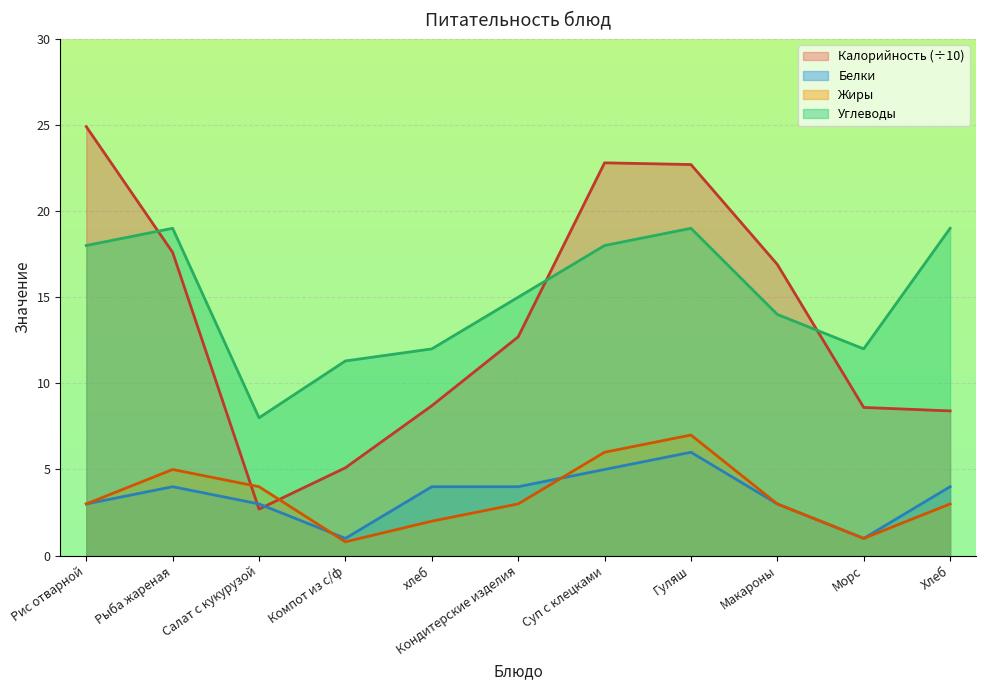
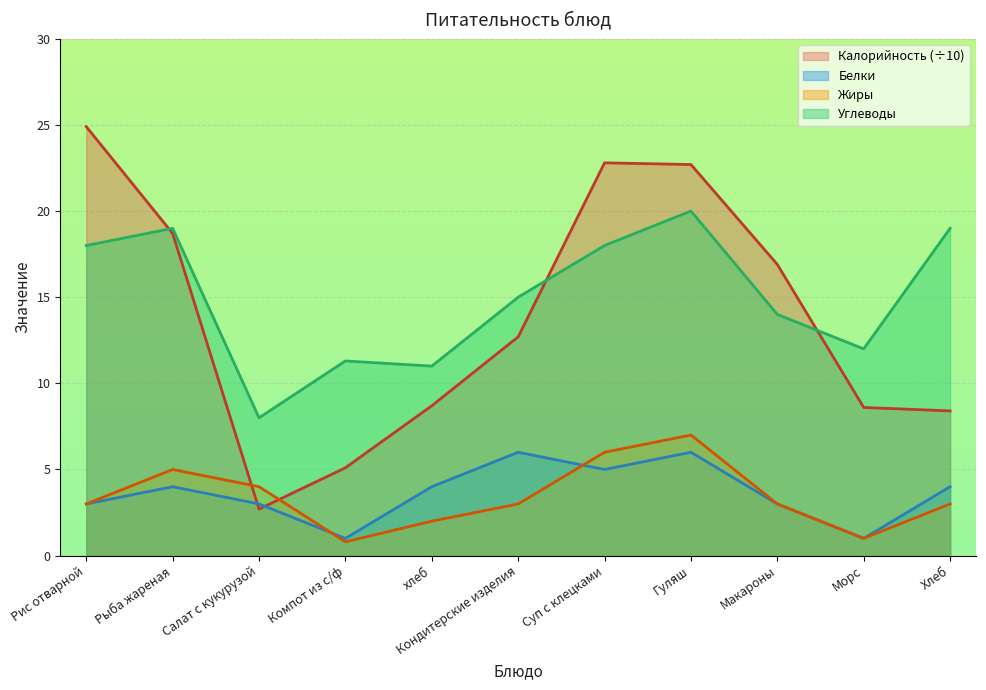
  {
    "Калорийность (÷10)": {
      "Рис отварной": 24.9,
-     "Рыба жареная": 17.6,
+     "Рыба жареная": 18.7,
      "Салат с кукурузой": 2.7,
      "Компот из с/ф": 5.1,
      "хлеб": 8.7,
      "Кондитерские изделия": 12.7,
      "Суп с клецками": 22.8,
      "Гуляш": 22.7,
      "Макароны": 16.9,
      "Морс": 8.6,
      "Хлеб": 8.4
    },
    "Белки": {
      "Рыба жареная": 4,
      "Салат с кукурузой": 3,
      "Компот из с/ф": 1,
      "хлеб": 4,
-     "Кондитерские изделия": 4,
+     "Кондитерские изделия": 6,
      "Суп с клецками": 5,
      "Гуляш": 6,
      "Хлеб": 4
    },
    "Жиры": {
      "Рыба жареная": 5.0,
      "Салат с кукурузой": 4.0,
      "Компот из с/ф": 0.8,
      "хлеб": 2.0,
      "Кондитерские изделия": 3.0,
      "Суп с клецками": 6.0,
      "Гуляш": 7.0,
      "Хлеб": 3.0
    },
    "Углеводы": {
      "Рис отварной": 18,
      "Рыба жареная": 19,
      "Салат с кукурузой": 8,
      "Компот из с/ф": 11.3,
-     "хлеб": 12,
+     "хлеб": 11,
      "Кондитерские изделия": 15,
      "Суп с клецками": 18,
-     "Гуляш": 19,
+     "Гуляш": 20,
      "Макароны": 14,
      "Морс": 12,
      "Хлеб": 19
    }
  }
